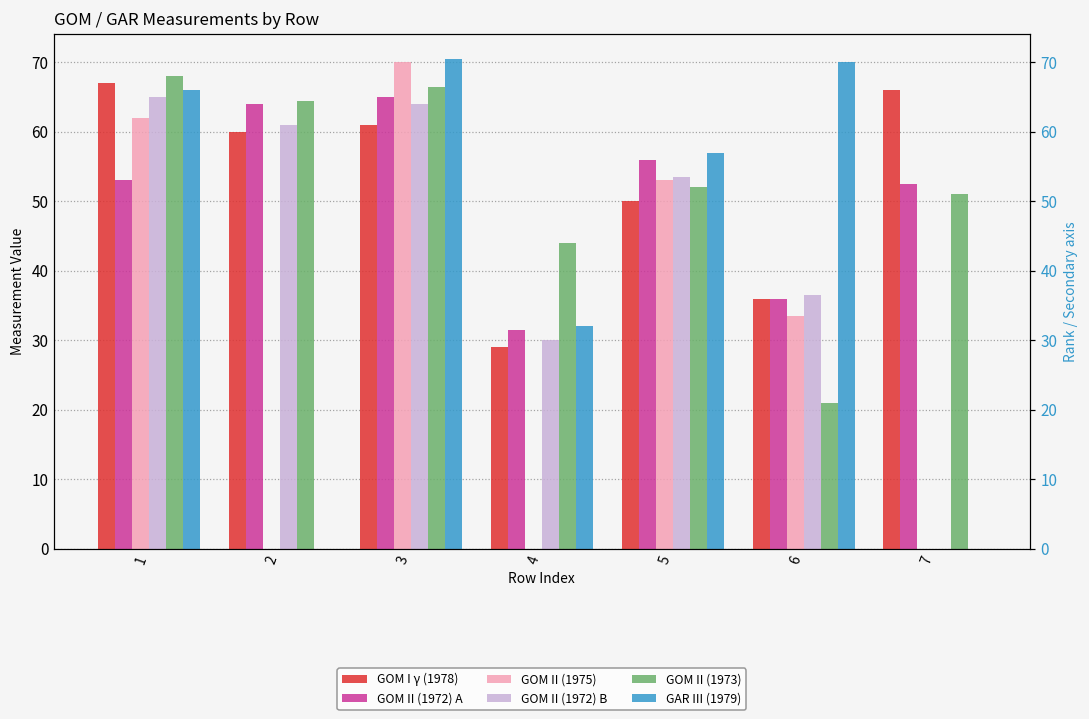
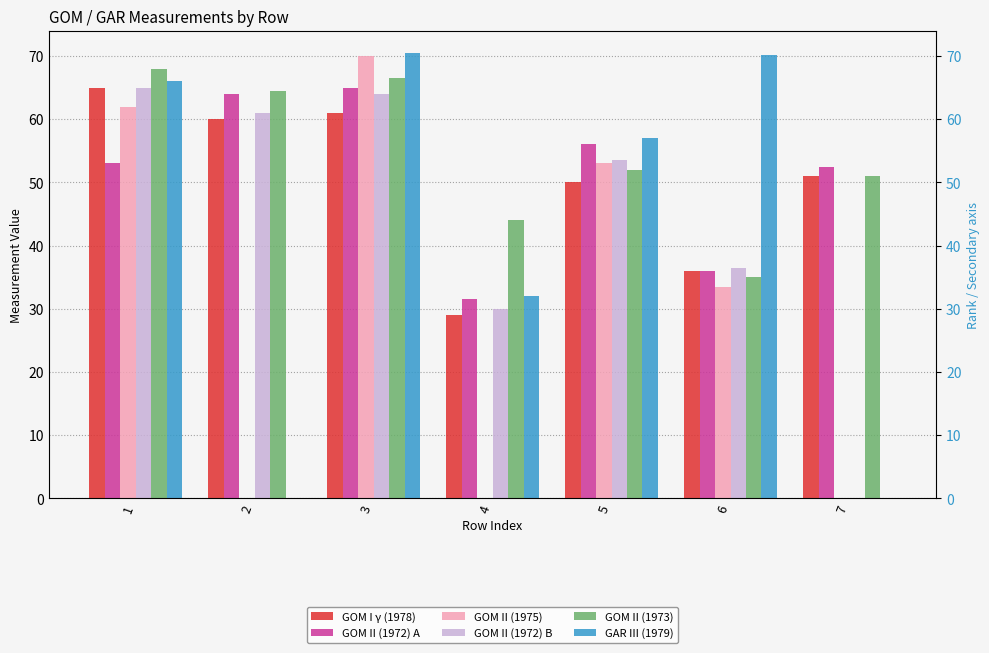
  {
    "GOM I γ (1978)": {
-     "1": 67,
+     "1": 65,
      "2": 60,
      "3": 61,
      "4": 29,
      "5": 50,
      "6": 36,
-     "7": 66
+     "7": 51
    },
    "GOM II (1972) A": {
      "1": 53,
      "2": 64,
      "3": 65,
      "4": 32,
      "5": 56,
      "6": 36,
      "7": 53
    },
    "GOM II (1973)": {
      "1": 68,
      "2": 65,
      "3": 67,
      "4": 44,
      "5": 52,
-     "6": 21,
+     "6": 35,
      "7": 51
    },
    "GAR III (1979)": {
      "1": 66,
      "2": 0,
      "3": 71,
      "4": 32,
      "5": 57,
      "6": 70,
      "7": 0
    }
  }
